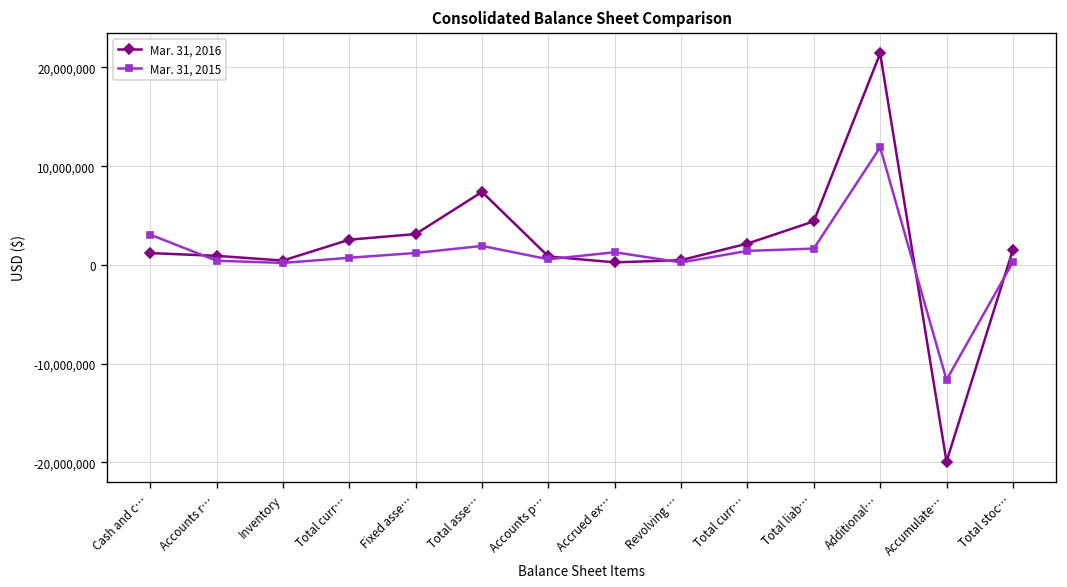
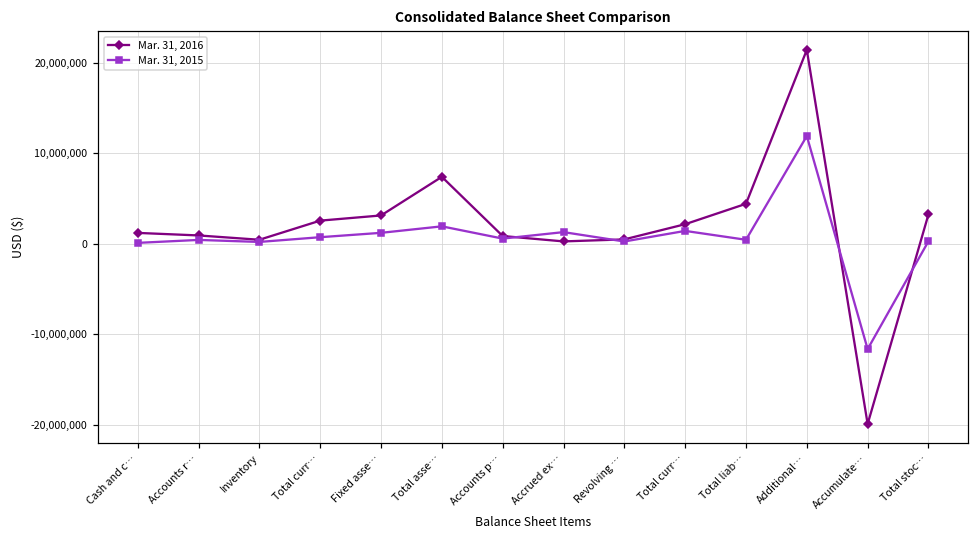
  {
    "Mar. 31, 2016": {
      "Cash and c…": "1,000,000",
      "Accounts r…": "1,000,000",
      "Fixed asse…": "3,000,000",
      "Total asse…": "7,000,000",
      "Accrued ex…": "0",
      "Total liab…": "4,000,000",
      "Additional…": "21,000,000",
      "Accumulate…": "-20,000,000",
-     "Total stoc…": "2,000,000"
+     "Total stoc…": "3,000,000"
    },
    "Mar. 31, 2015": {
-     "Cash and c…": "3,000,000",
+     "Cash and c…": "0",
      "Accounts r…": "0",
      "Fixed asse…": "1,000,000",
      "Total asse…": "2,000,000",
      "Accrued ex…": "1,000,000",
-     "Total liab…": "2,000,000",
+     "Total liab…": "0",
      "Additional…": "12,000,000",
      "Accumulate…": "-12,000,000",
      "Total stoc…": "0"
    }
  }
